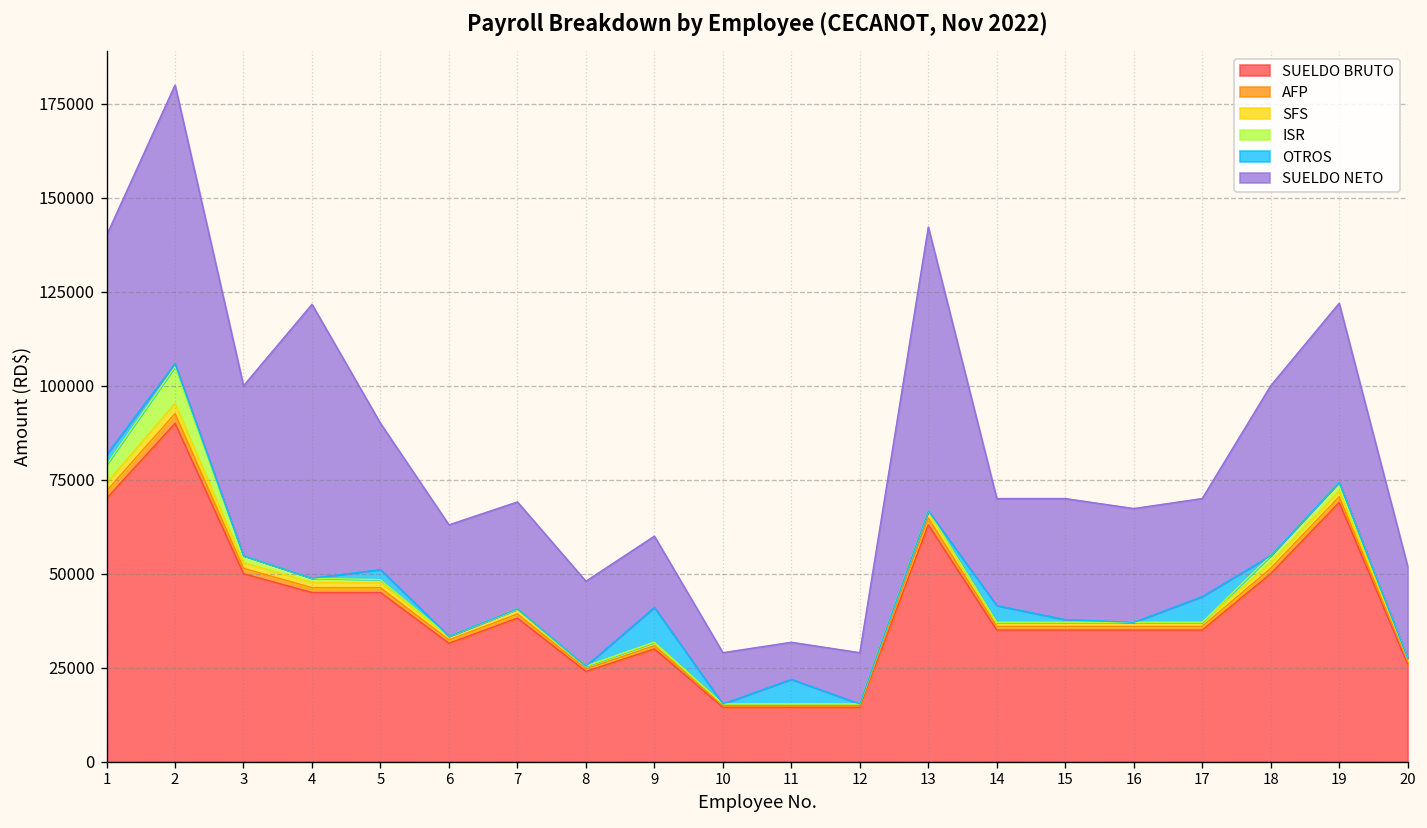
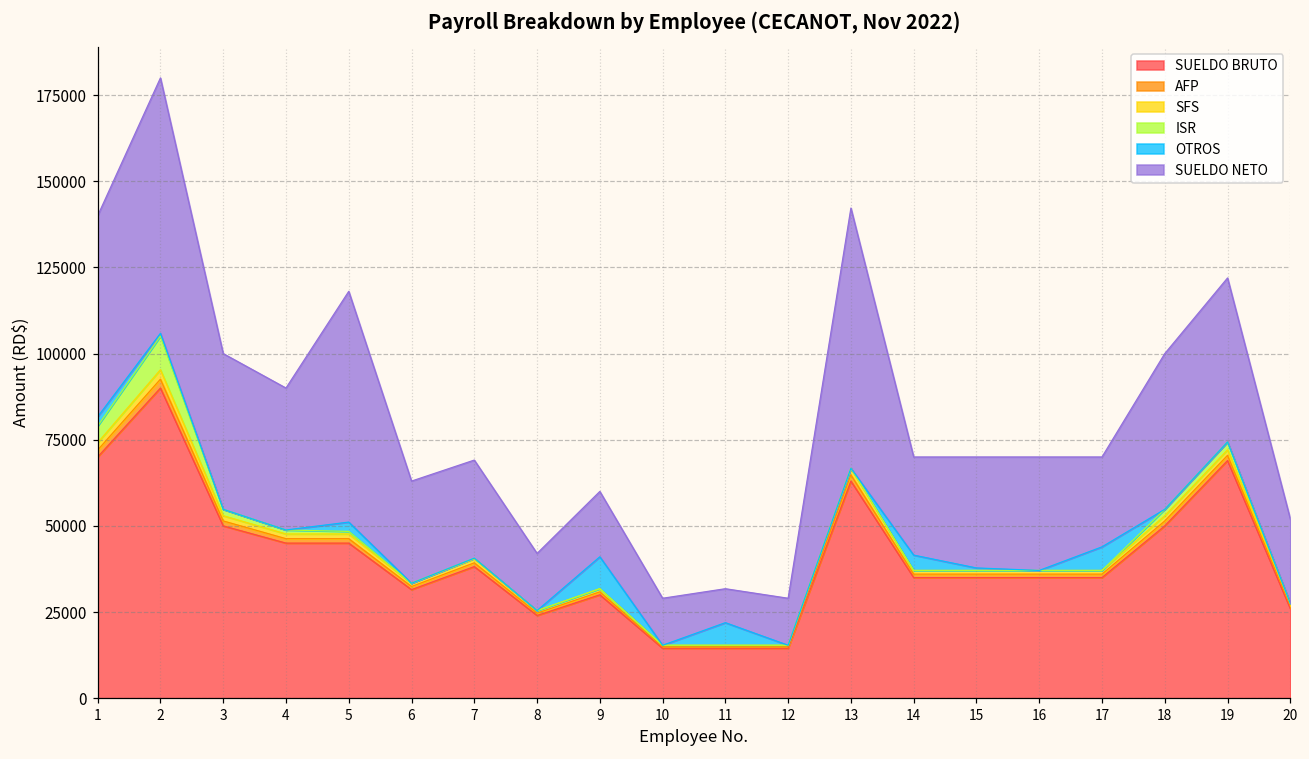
  {
    "SUELDO BRUTO": {
      "1": 70000,
      "2": 90000,
      "3": 50000,
      "4": 45000,
      "5": 45000,
      "6": 32000,
      "7": 38000,
      "9": 30000,
      "13": 63000,
      "14": 35000,
      "15": 35000,
      "16": 35000,
      "17": 35000,
      "18": 50000,
      "19": 69000
    },
    "AFP": {
      "1": 2000,
      "2": 3000,
      "3": 1000,
      "4": 1000,
      "5": 1000,
      "6": 1000,
      "7": 1000,
      "9": 1000,
      "13": 2000,
      "14": 1000,
      "15": 1000,
      "16": 1000,
      "17": 1000,
      "18": 1000,
      "19": 2000
    },
    "SFS": {
      "1": 2000,
      "2": 3000,
      "3": 2000,
      "4": 1000,
      "18": 2000,
      "19": 2000
    },
    "ISR": {
      "1": 5000,
      "2": 10000
    },
    "OTROS": {
      "1": 3000,
      "2": 1000,
      "5": 3000,
      "9": 9000,
      "11": 7000,
      "14": 4000,
      "17": 7000
    },
    "SUELDO NETO": {
      "1": 58000,
      "2": 74000,
      "3": 45000,
-     "4": 73000,
-     "5": 39000,
+     "4": 41000,
+     "5": 67000,
      "6": 30000,
      "7": 28000,
-     "8": 23000,
+     "8": 17000,
      "9": 19000,
      "10": 14000,
      "11": 10000,
      "12": 14000,
      "13": 76000,
      "14": 28000,
      "15": 32000,
-     "16": 30000,
+     "16": 33000,
      "17": 26000,
      "18": 45000,
      "19": 48000,
      "20": 24000
    }
  }
